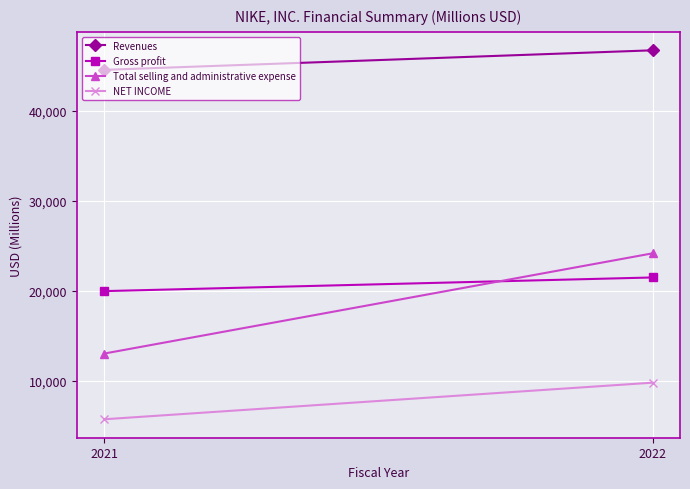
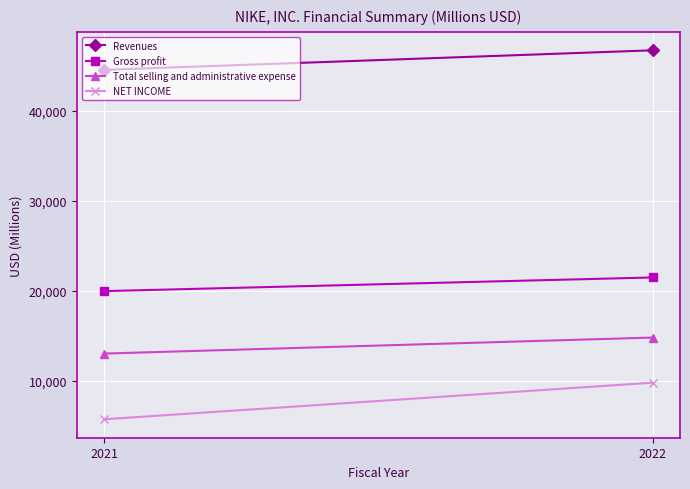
  {
    "Total selling and administrative expense": {
      "2021": "13,000",
-     "2022": "24,000"
+     "2022": "15,000"
    },
    "NET INCOME": {
      "2021": "6,000",
      "2022": "10,000"
    }
  }
